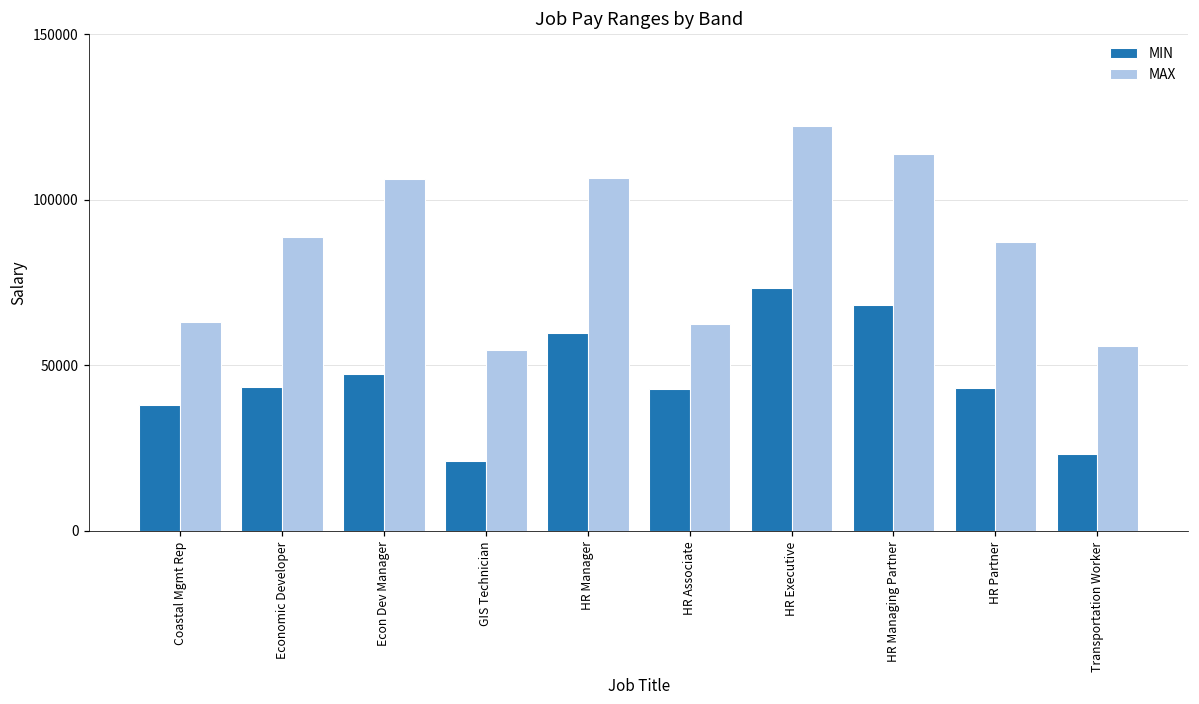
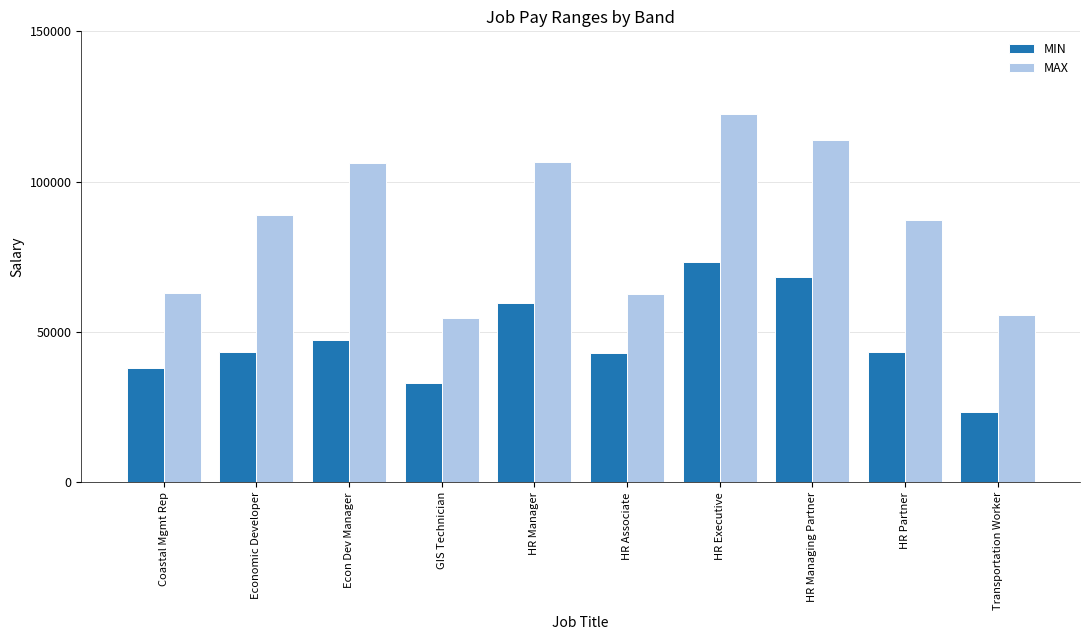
  {
    "MIN": {
      "Coastal Mgmt Rep": 38000,
      "Economic Developer": 43000,
      "Econ Dev Manager": 47000,
-     "GIS Technician": 21000,
+     "GIS Technician": 33000,
      "HR Manager": 60000,
      "HR Associate": 43000,
      "HR Executive": 73000,
      "HR Managing Partner": 68000,
      "HR Partner": 43000,
      "Transportation Worker": 23000
    },
    "MAX": {
      "Coastal Mgmt Rep": 63000,
      "Economic Developer": 89000,
      "Econ Dev Manager": 106000,
      "GIS Technician": 55000,
      "HR Manager": 107000,
      "HR Associate": 63000,
      "HR Executive": 122000,
      "HR Managing Partner": 114000,
      "HR Partner": 87000,
      "Transportation Worker": 56000
    }
  }
